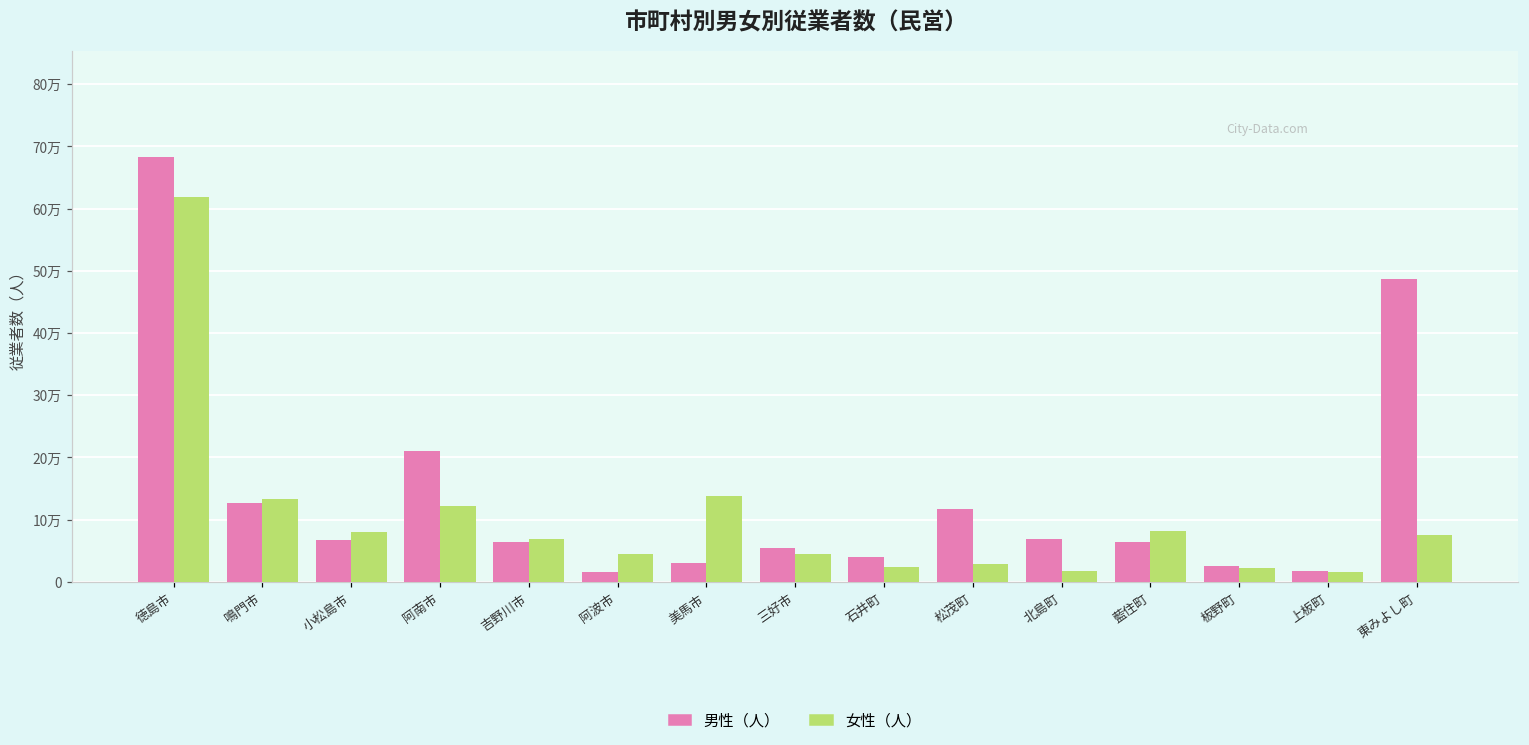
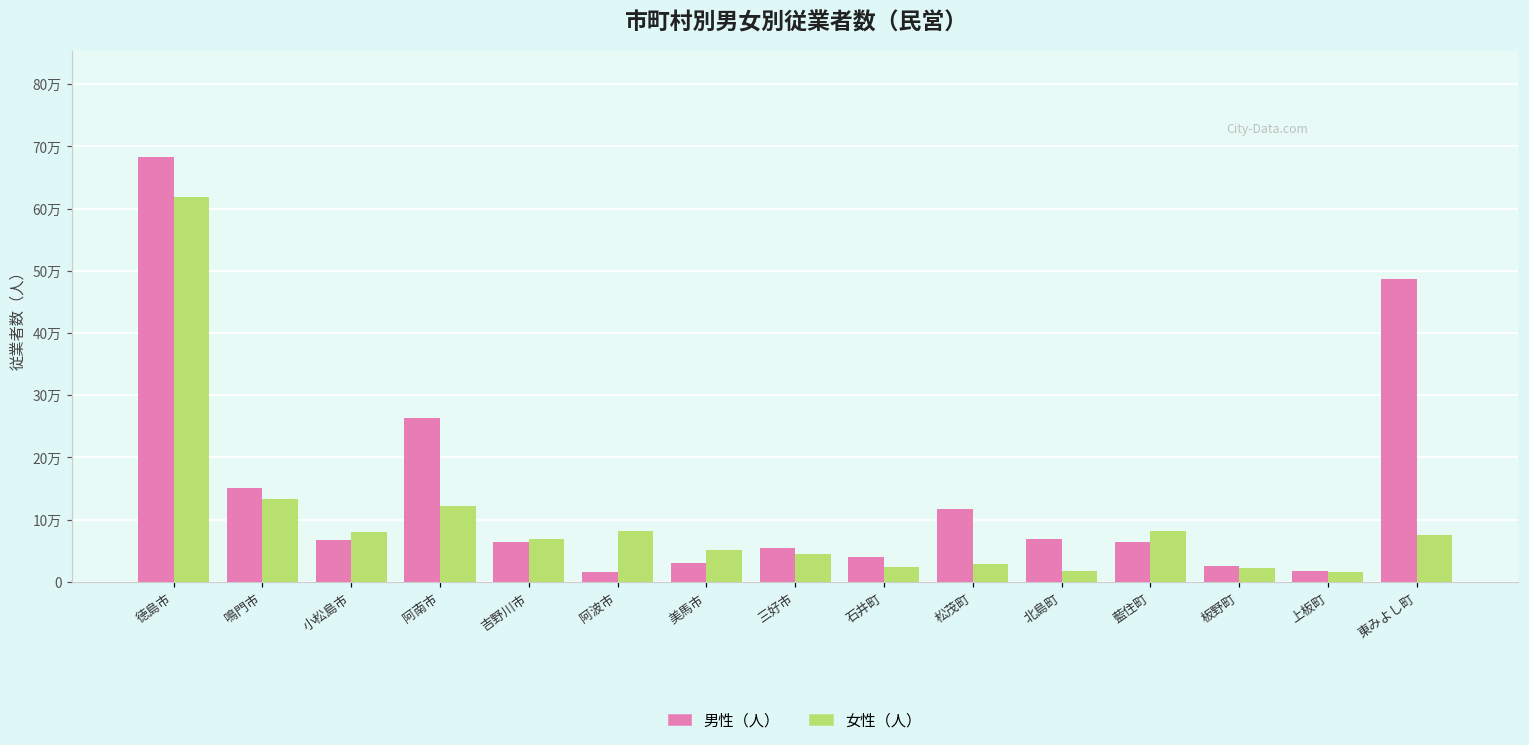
  {
    "男性（人）": {
      "徳島市": "68万",
-     "鳴門市": "13万",
+     "鳴門市": "15万",
      "小松島市": "7万",
-     "阿南市": "21万",
+     "阿南市": "26万",
      "吉野川市": "6万",
      "阿波市": "2万",
      "美馬市": "3万",
      "三好市": "5万",
      "石井町": "4万",
      "松茂町": "12万",
      "北島町": "7万",
      "藍住町": "6万",
      "板野町": "3万",
      "上板町": "2万",
      "東みよし町": "49万"
    },
    "女性（人）": {
      "徳島市": "62万",
      "鳴門市": "13万",
      "小松島市": "8万",
      "阿南市": "12万",
      "吉野川市": "7万",
-     "阿波市": "5万",
-     "美馬市": "14万",
+     "阿波市": "8万",
+     "美馬市": "5万",
      "三好市": "5万",
      "石井町": "2万",
      "松茂町": "3万",
      "北島町": "2万",
      "藍住町": "8万",
      "板野町": "2万",
      "上板町": "2万",
      "東みよし町": "7万"
    }
  }
